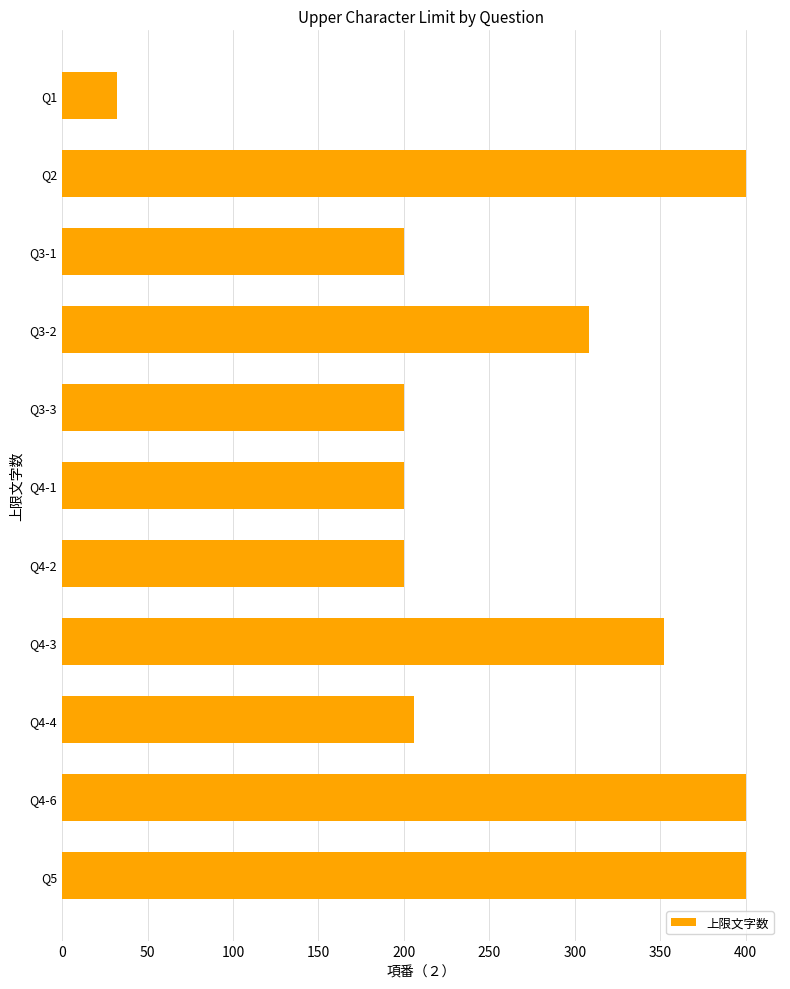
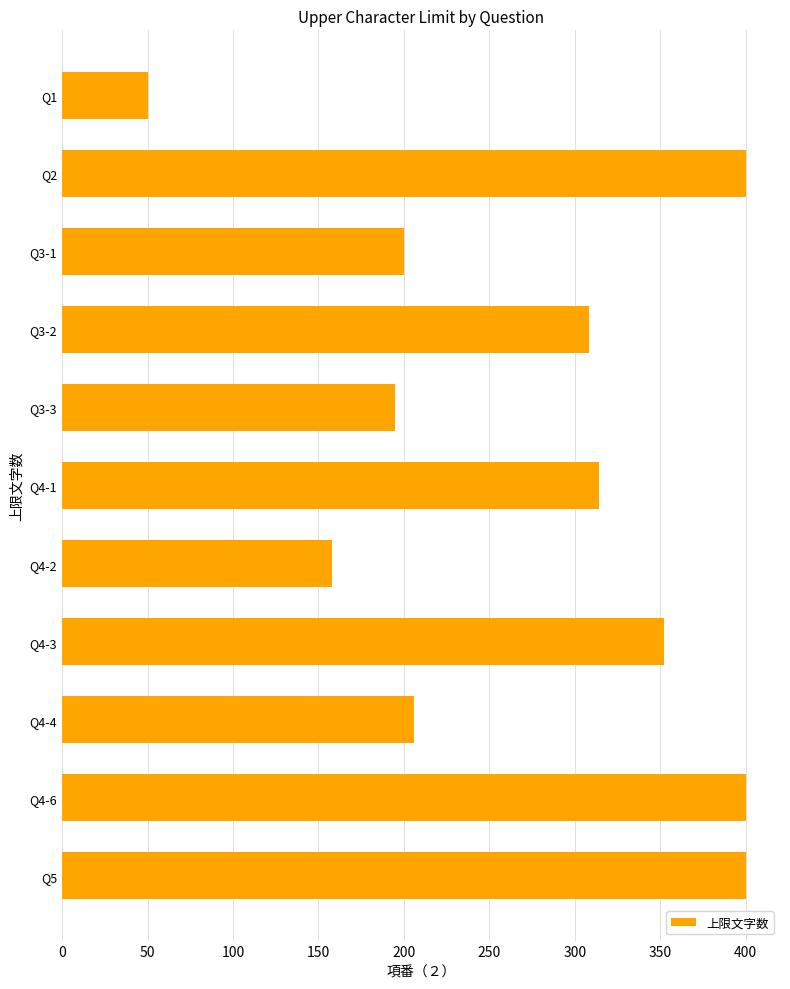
  {
-   "Q1": 32,
+   "Q1": 50,
    "Q2": 400,
    "Q3-1": 200,
    "Q3-2": 308,
-   "Q3-3": 200,
-   "Q4-1": 200,
-   "Q4-2": 200,
+   "Q3-3": 195,
+   "Q4-1": 314,
+   "Q4-2": 158,
    "Q4-3": 352,
    "Q4-4": 206,
    "Q4-6": 400,
    "Q5": 400
  }
